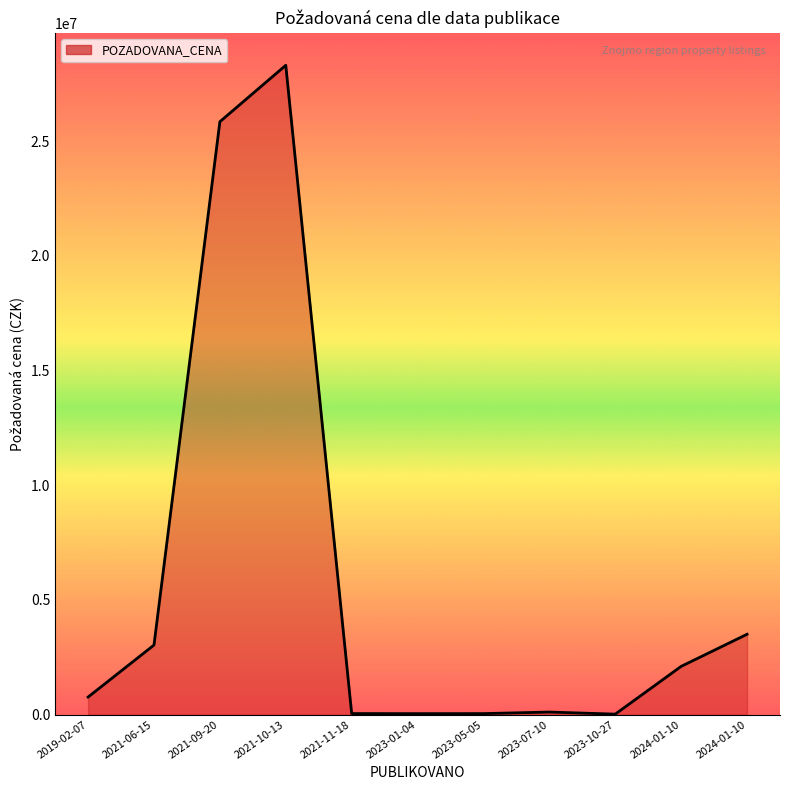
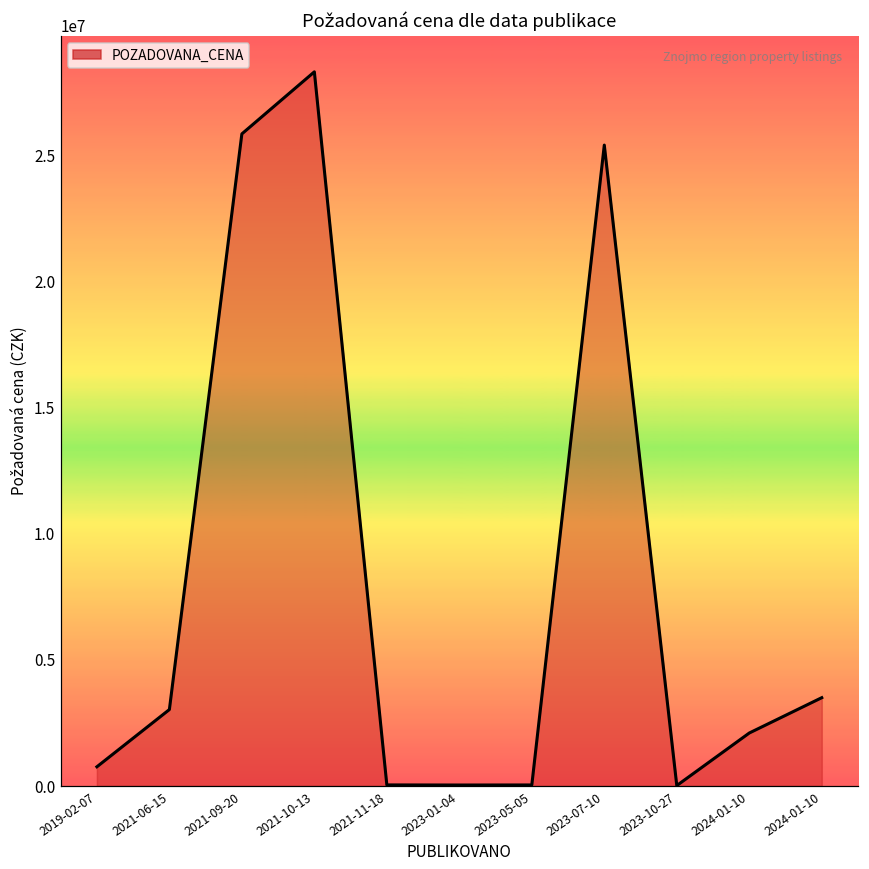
  {
    "2019-02-07": 800000,
    "2021-06-15": 3000000,
    "2021-09-20": 25800000,
    "2021-10-13": 28300000,
    "2021-11-18": 0,
    "2023-01-04": 0,
    "2023-05-05": 0,
-   "2023-07-10": 100000,
+   "2023-07-10": 25400000,
    "2023-10-27": 0
  }
